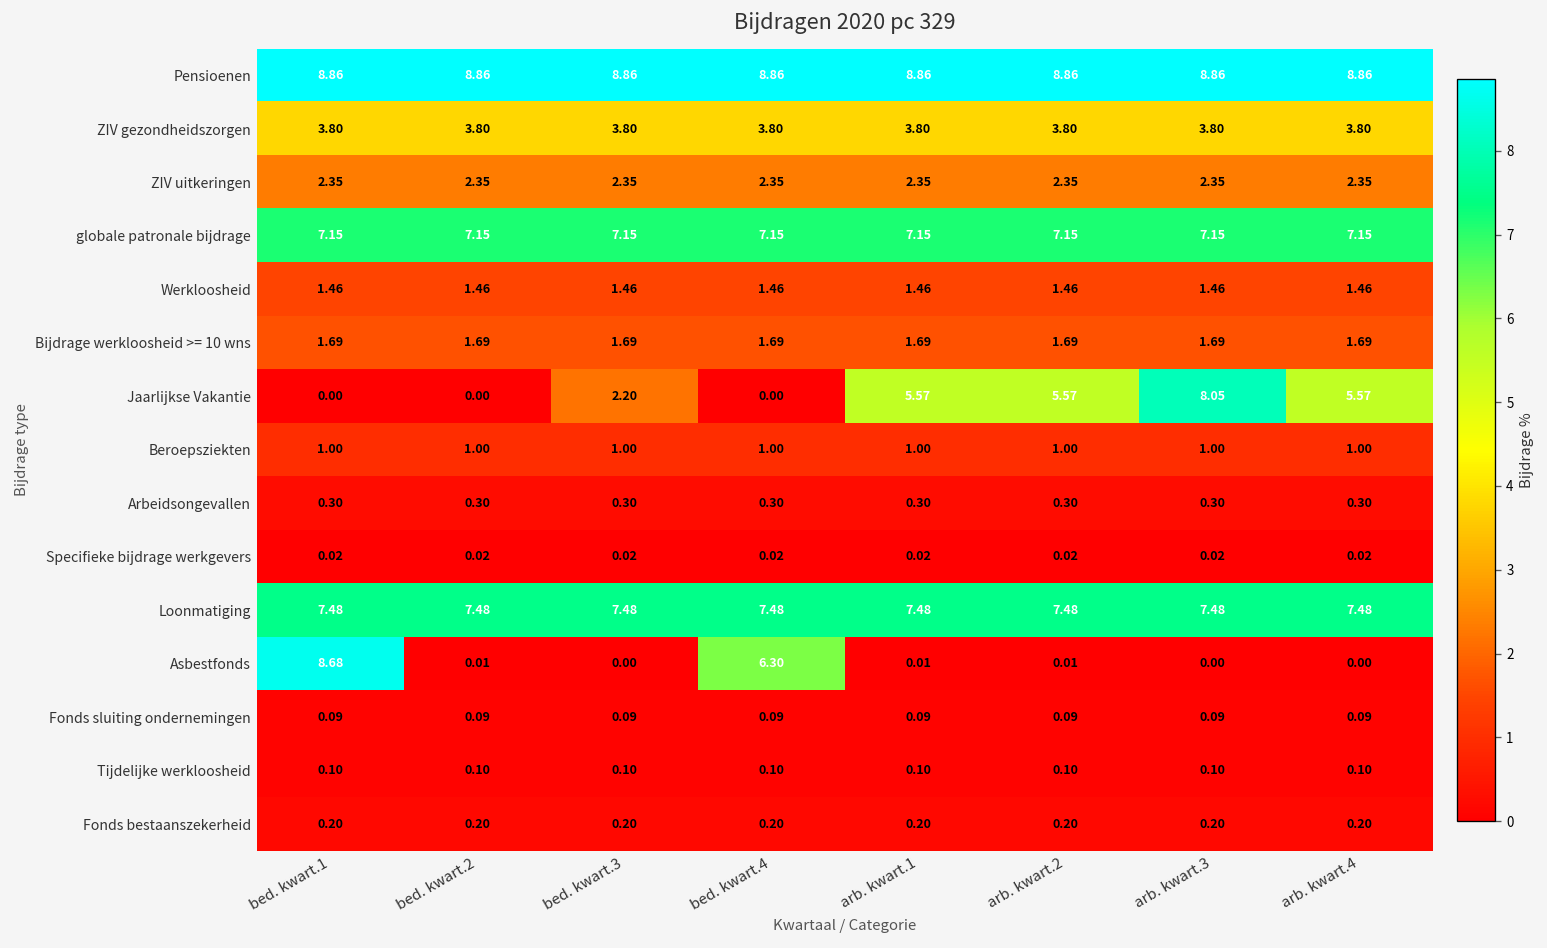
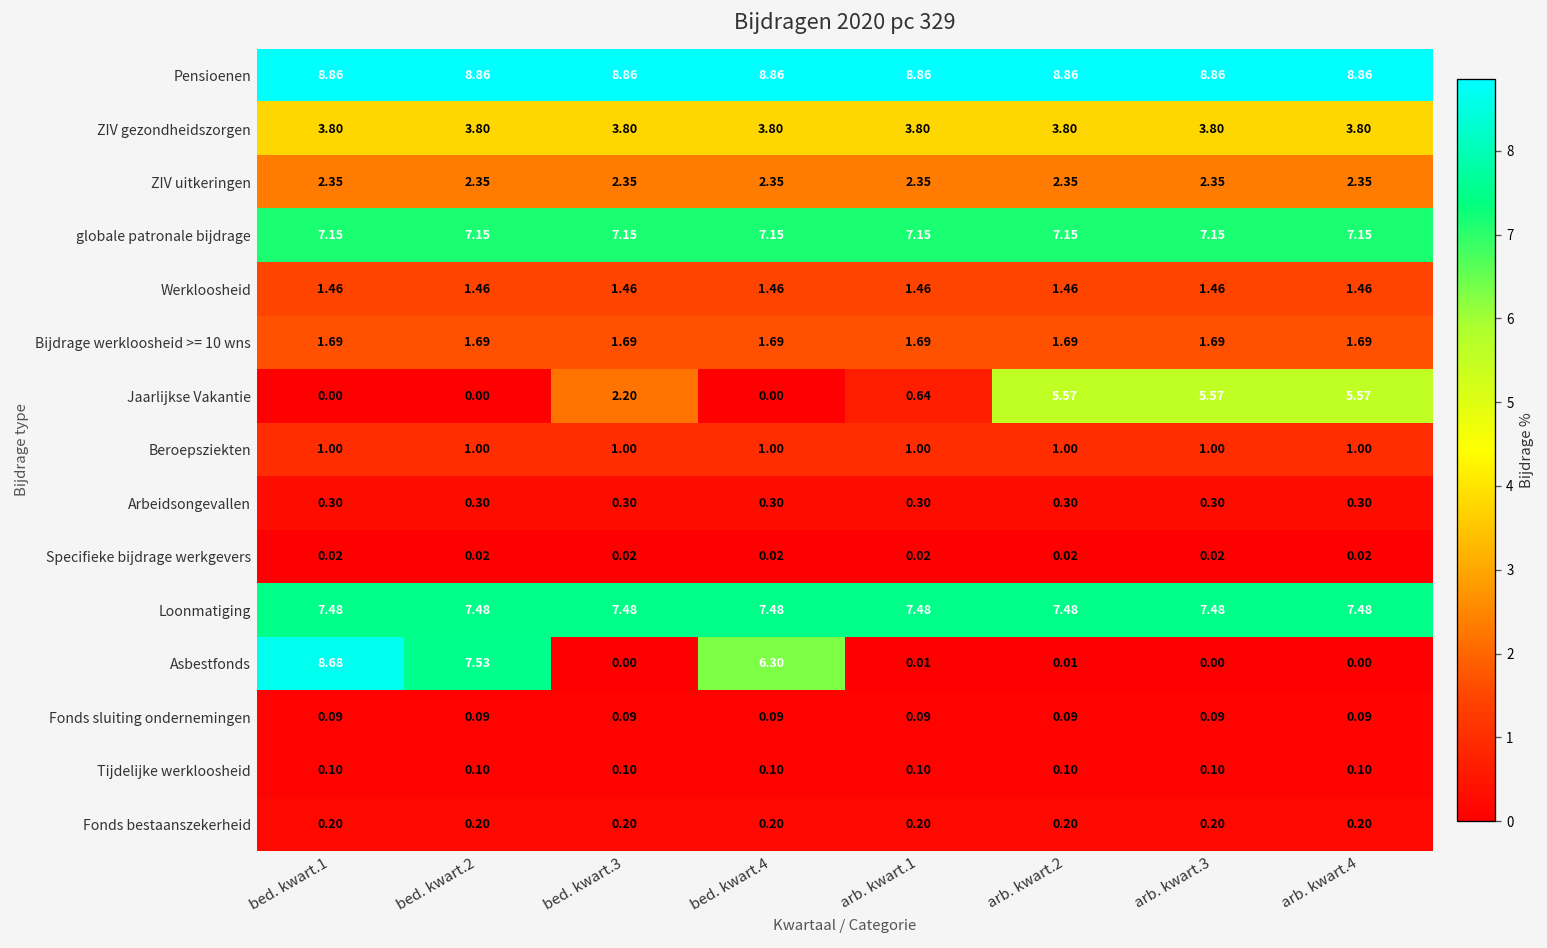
  {
    "Pensioenen": {
      "bed. kwart.1": 8.86,
      "bed. kwart.2": 8.86,
      "bed. kwart.3": 8.86,
      "bed. kwart.4": 8.86,
      "arb. kwart.1": 8.86,
      "arb. kwart.2": 8.86,
      "arb. kwart.3": 8.86,
      "arb. kwart.4": 8.86
    },
    "ZIV gezondheidszorgen": {
      "bed. kwart.1": 3.80,
      "bed. kwart.2": 3.80,
      "bed. kwart.3": 3.80,
      "bed. kwart.4": 3.80,
      "arb. kwart.1": 3.80,
      "arb. kwart.2": 3.80,
      "arb. kwart.3": 3.80,
      "arb. kwart.4": 3.80
    },
    "ZIV uitkeringen": {
      "bed. kwart.1": 2.35,
      "bed. kwart.2": 2.35,
      "bed. kwart.3": 2.35,
      "bed. kwart.4": 2.35,
      "arb. kwart.1": 2.35,
      "arb. kwart.2": 2.35,
      "arb. kwart.3": 2.35,
      "arb. kwart.4": 2.35
    },
    "globale patronale bijdrage": {
      "bed. kwart.1": 7.15,
      "bed. kwart.2": 7.15,
      "bed. kwart.3": 7.15,
      "bed. kwart.4": 7.15,
      "arb. kwart.1": 7.15,
      "arb. kwart.2": 7.15,
      "arb. kwart.3": 7.15,
      "arb. kwart.4": 7.15
    },
    "Werkloosheid": {
      "bed. kwart.1": 1.46,
      "bed. kwart.2": 1.46,
      "bed. kwart.3": 1.46,
      "bed. kwart.4": 1.46,
      "arb. kwart.1": 1.46,
      "arb. kwart.2": 1.46,
      "arb. kwart.3": 1.46,
      "arb. kwart.4": 1.46
    },
    "Bijdrage werkloosheid >= 10 wns": {
      "bed. kwart.1": 1.69,
      "bed. kwart.2": 1.69,
      "bed. kwart.3": 1.69,
      "bed. kwart.4": 1.69,
      "arb. kwart.1": 1.69,
      "arb. kwart.2": 1.69,
      "arb. kwart.3": 1.69,
      "arb. kwart.4": 1.69
    },
    "Jaarlijkse Vakantie": {
      "bed. kwart.1": 0.00,
      "bed. kwart.2": 0.00,
      "bed. kwart.3": 2.20,
      "bed. kwart.4": 0.00,
-     "arb. kwart.1": 5.57,
+     "arb. kwart.1": 0.64,
      "arb. kwart.2": 5.57,
-     "arb. kwart.3": 8.05,
+     "arb. kwart.3": 5.57,
      "arb. kwart.4": 5.57
    },
    "Beroepsziekten": {
      "bed. kwart.1": 1.00,
      "bed. kwart.2": 1.00,
      "bed. kwart.3": 1.00,
      "bed. kwart.4": 1.00,
      "arb. kwart.1": 1.00,
      "arb. kwart.2": 1.00,
      "arb. kwart.3": 1.00,
      "arb. kwart.4": 1.00
    },
    "Arbeidsongevallen": {
      "bed. kwart.1": 0.30,
      "bed. kwart.2": 0.30,
      "bed. kwart.3": 0.30,
      "bed. kwart.4": 0.30,
      "arb. kwart.1": 0.30,
      "arb. kwart.2": 0.30,
      "arb. kwart.3": 0.30,
      "arb. kwart.4": 0.30
    },
    "Specifieke bijdrage werkgevers": {
      "bed. kwart.1": 0.02,
      "bed. kwart.2": 0.02,
      "bed. kwart.3": 0.02,
      "bed. kwart.4": 0.02,
      "arb. kwart.1": 0.02,
      "arb. kwart.2": 0.02,
      "arb. kwart.3": 0.02,
      "arb. kwart.4": 0.02
    },
    "Loonmatiging": {
      "bed. kwart.1": 7.48,
      "bed. kwart.2": 7.48,
      "bed. kwart.3": 7.48,
      "bed. kwart.4": 7.48,
      "arb. kwart.1": 7.48,
      "arb. kwart.2": 7.48,
      "arb. kwart.3": 7.48,
      "arb. kwart.4": 7.48
    },
    "Asbestfonds": {
      "bed. kwart.1": 8.68,
-     "bed. kwart.2": 0.01,
+     "bed. kwart.2": 7.53,
      "bed. kwart.3": 0.00,
      "bed. kwart.4": 6.30,
      "arb. kwart.1": 0.01,
      "arb. kwart.2": 0.01,
      "arb. kwart.3": 0.00,
      "arb. kwart.4": 0.00
    },
    "Fonds sluiting ondernemingen": {
      "bed. kwart.1": 0.09,
      "bed. kwart.2": 0.09,
      "bed. kwart.3": 0.09,
      "bed. kwart.4": 0.09,
      "arb. kwart.1": 0.09,
      "arb. kwart.2": 0.09,
      "arb. kwart.3": 0.09,
      "arb. kwart.4": 0.09
    },
    "Tijdelijke werkloosheid": {
      "bed. kwart.1": 0.10,
      "bed. kwart.2": 0.10,
      "bed. kwart.3": 0.10,
      "bed. kwart.4": 0.10,
      "arb. kwart.1": 0.10,
      "arb. kwart.2": 0.10,
      "arb. kwart.3": 0.10,
      "arb. kwart.4": 0.10
    },
    "Fonds bestaanszekerheid": {
      "bed. kwart.1": 0.20,
      "bed. kwart.2": 0.20,
      "bed. kwart.3": 0.20,
      "bed. kwart.4": 0.20,
      "arb. kwart.1": 0.20,
      "arb. kwart.2": 0.20,
      "arb. kwart.3": 0.20,
      "arb. kwart.4": 0.20
    }
  }
